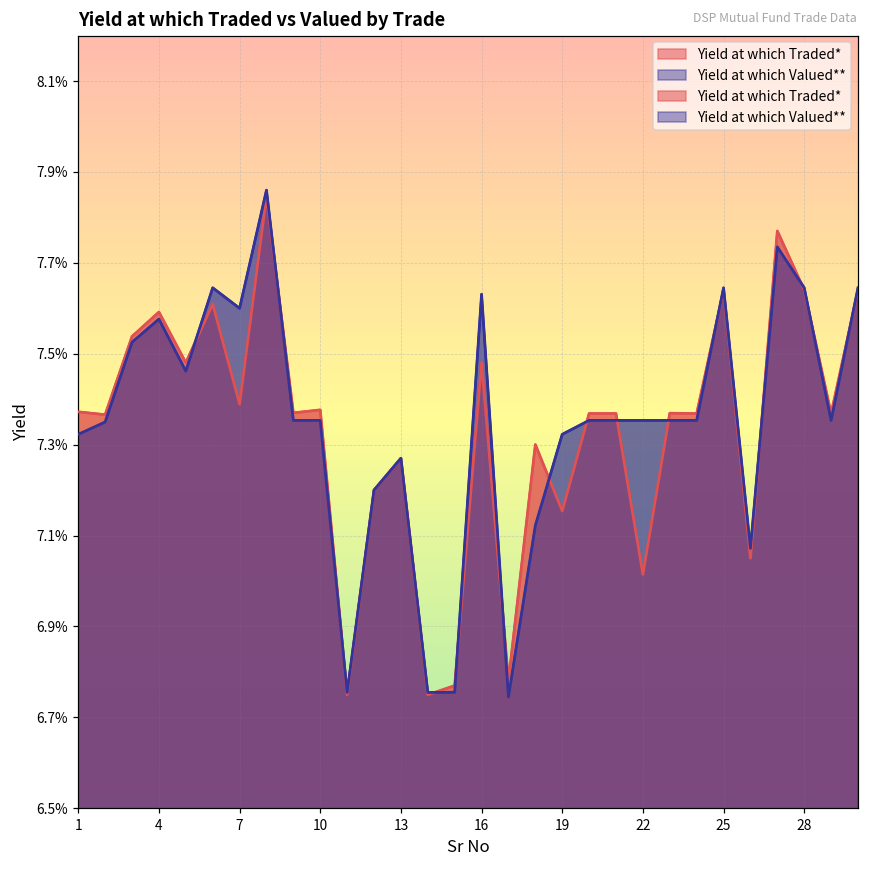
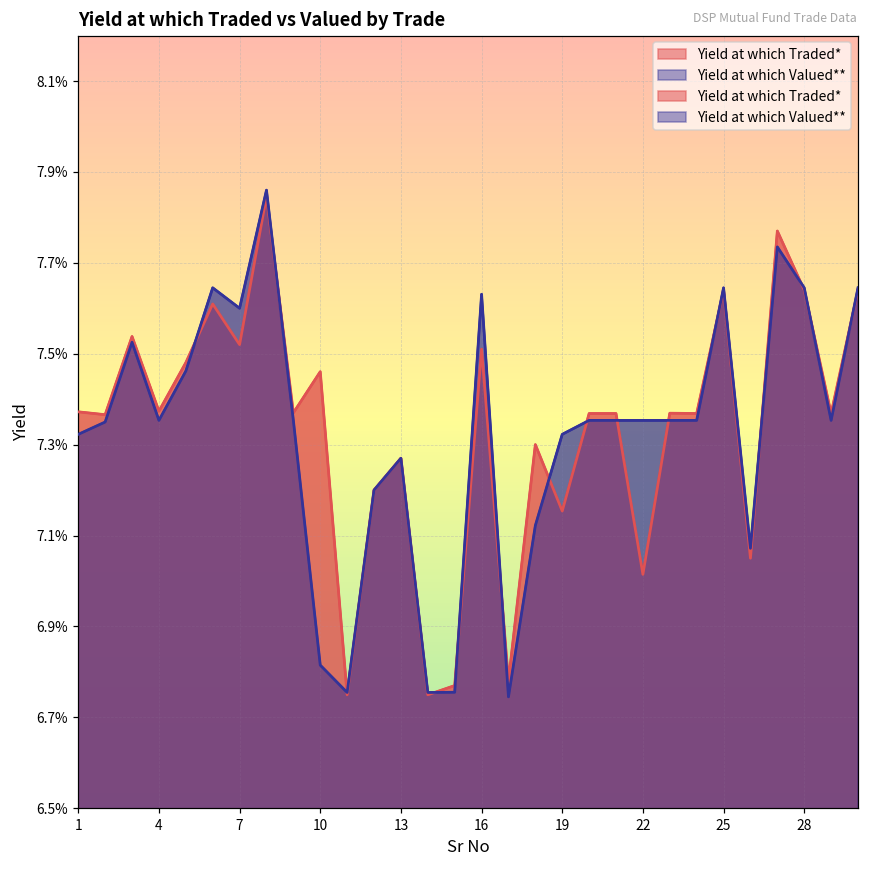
  {
    "Yield at which Traded*": {
      "1": "7.37%",
-     "4": "7.59%",
-     "7": "7.39%",
-     "10": "7.38%",
-     "16": "7.48%",
+     "4": "7.37%",
+     "7": "7.52%",
+     "10": "7.46%",
+     "16": "7.51%",
      "19": "7.15%",
      "22": "7.01%"
    },
    "Yield at which Valued**": {
      "1": "7.32%",
-     "4": "7.58%",
+     "4": "7.35%",
      "7": "7.60%",
-     "10": "7.35%",
+     "10": "6.81%",
      "16": "7.63%",
      "19": "7.32%",
      "22": "7.35%"
    }
  }
